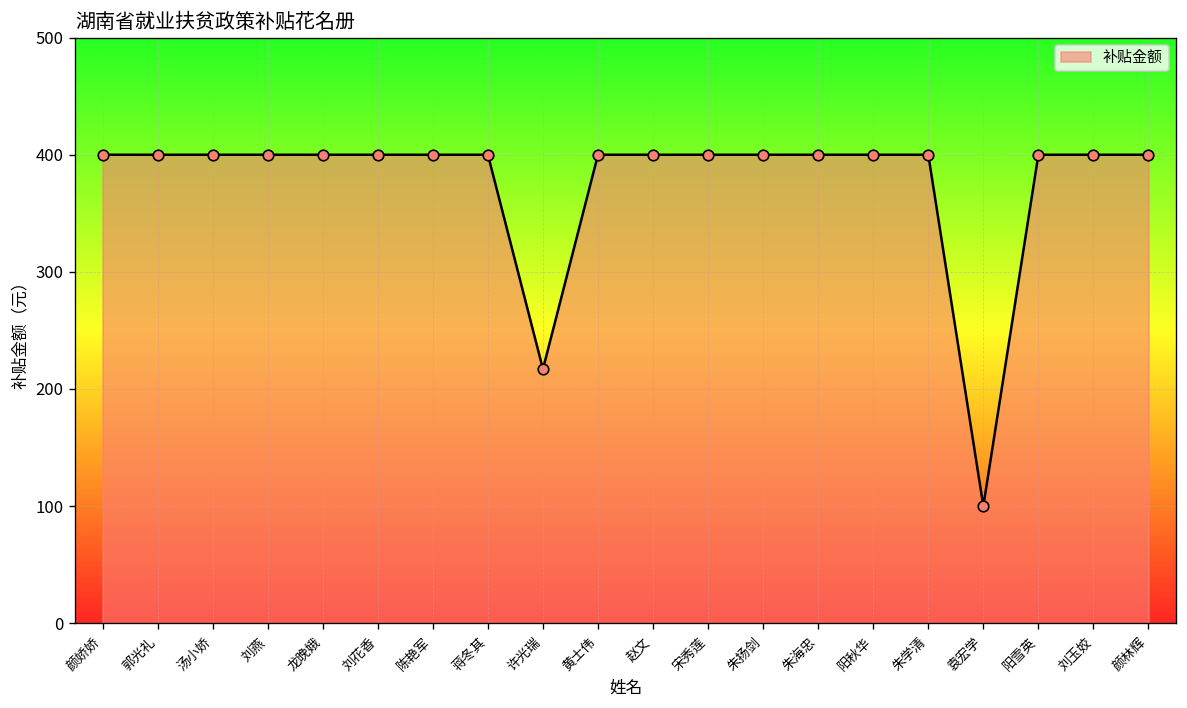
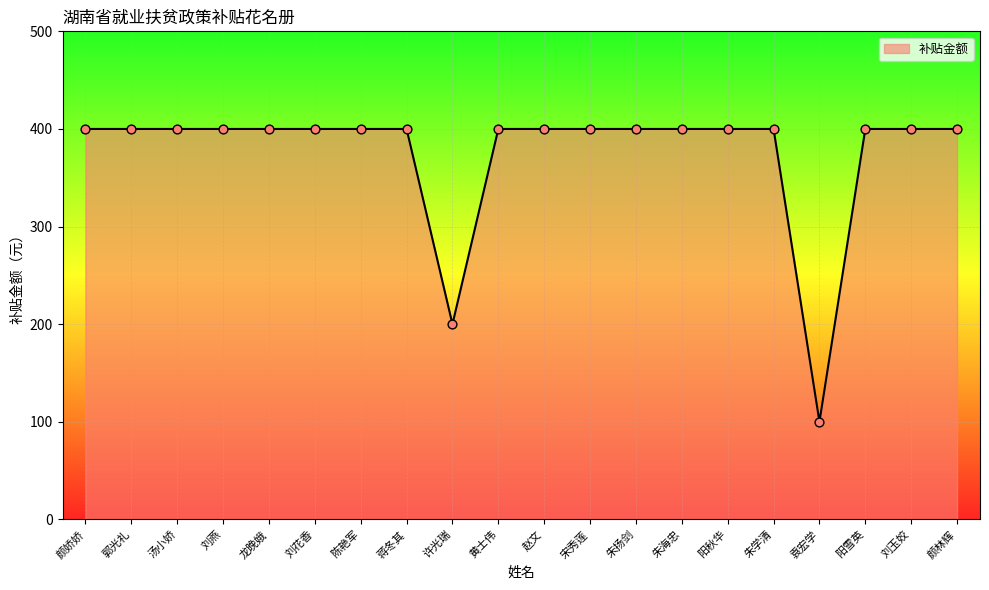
  {
    "颜娇娇": 400,
    "郭光礼": 400,
    "汤小娇": 400,
    "刘燕": 400,
    "龙晚娥": 400,
    "刘花香": 400,
    "陈艳军": 400,
    "蒋冬其": 400,
-   "许光瑞": 220,
+   "许光瑞": 200,
    "黄士伟": 400,
    "赵文": 400,
    "宋秀莲": 400,
    "朱扬剑": 400,
    "朱海忠": 400,
    "阳秋华": 400,
    "朱学清": 400,
    "袁宏学": 100,
    "阳雪英": 400,
    "刘玉姣": 400,
    "颜林辉": 400
  }
